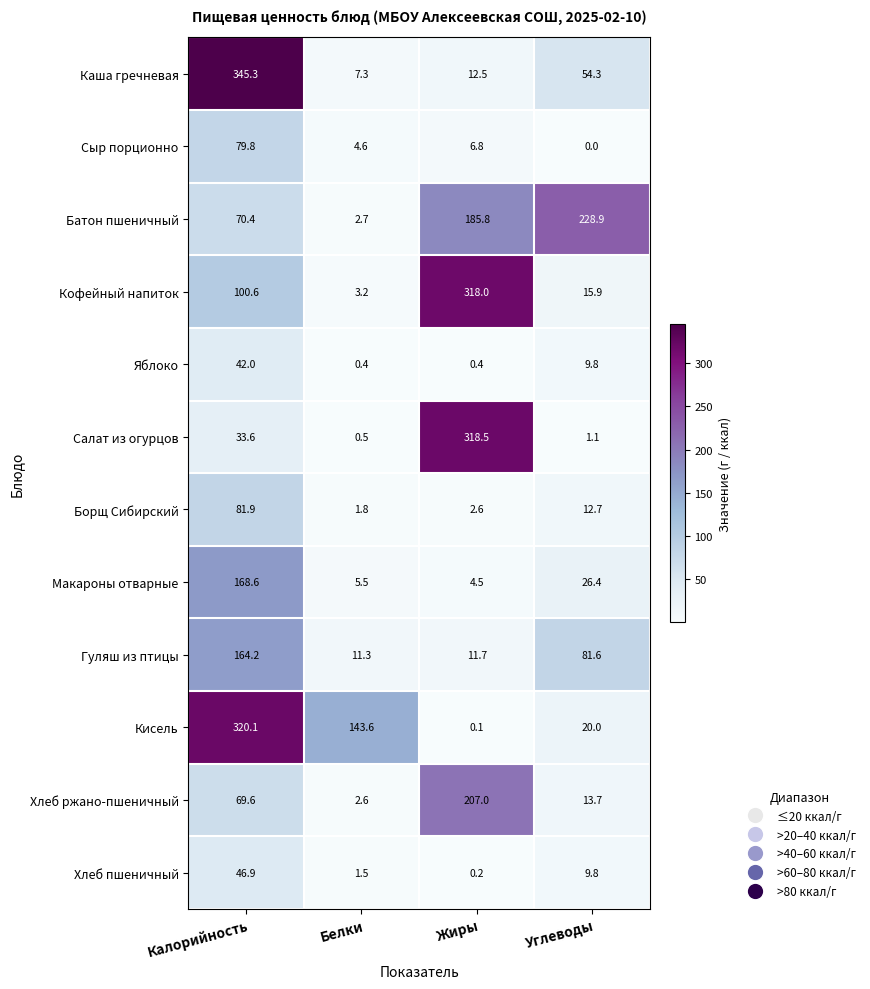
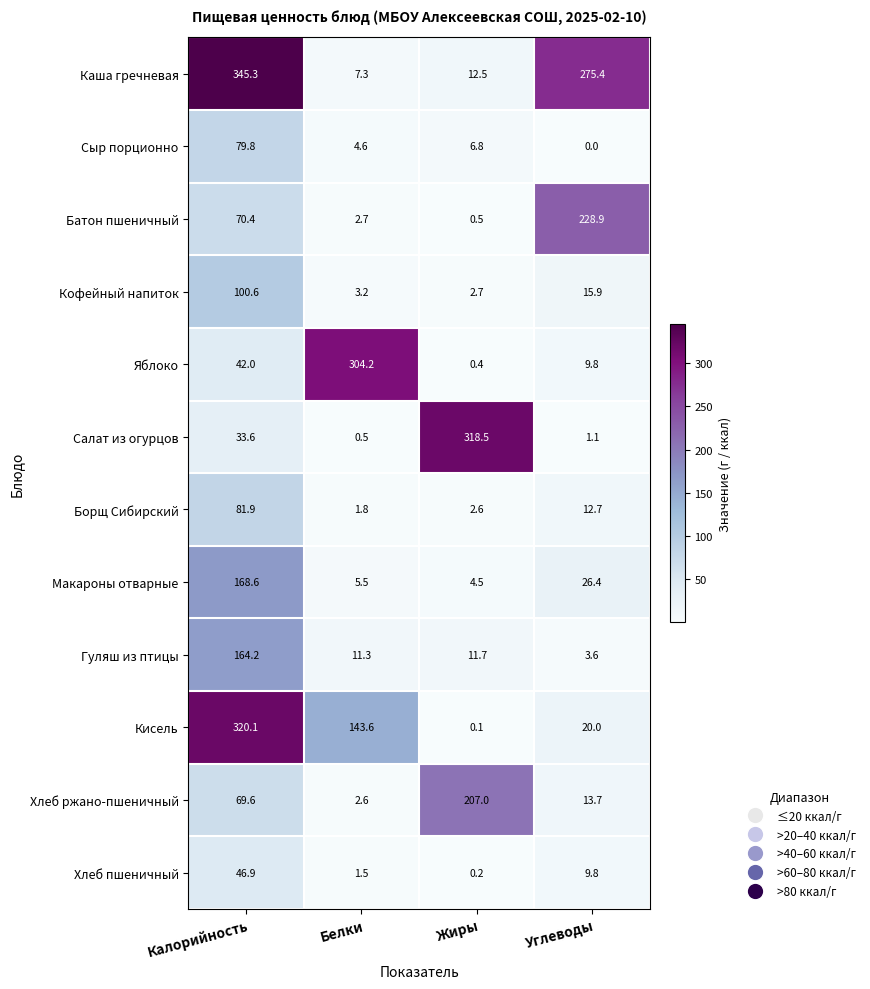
  {
    "Каша гречневая": {
      "Калорийность": 345.3,
      "Белки": 7.3,
      "Жиры": 12.5,
-     "Углеводы": 54.3
+     "Углеводы": 275.4
    },
    "Сыр порционно": {
      "Калорийность": 79.8,
      "Белки": 4.6,
      "Жиры": 6.8,
      "Углеводы": 0.0
    },
    "Батон пшеничный": {
      "Калорийность": 70.4,
      "Белки": 2.7,
-     "Жиры": 185.8,
+     "Жиры": 0.5,
      "Углеводы": 228.9
    },
    "Кофейный напиток": {
      "Калорийность": 100.6,
      "Белки": 3.2,
-     "Жиры": 318.0,
+     "Жиры": 2.7,
      "Углеводы": 15.9
    },
    "Яблоко": {
      "Калорийность": 42.0,
-     "Белки": 0.4,
+     "Белки": 304.2,
      "Жиры": 0.4,
      "Углеводы": 9.8
    },
    "Салат из огурцов": {
      "Калорийность": 33.6,
      "Белки": 0.5,
      "Жиры": 318.5,
      "Углеводы": 1.1
    },
    "Борщ Сибирский": {
      "Калорийность": 81.9,
      "Белки": 1.8,
      "Жиры": 2.6,
      "Углеводы": 12.7
    },
    "Макароны отварные": {
      "Калорийность": 168.6,
      "Белки": 5.5,
      "Жиры": 4.5,
      "Углеводы": 26.4
    },
    "Гуляш из птицы": {
      "Калорийность": 164.2,
      "Белки": 11.3,
      "Жиры": 11.7,
-     "Углеводы": 81.6
+     "Углеводы": 3.6
    },
    "Кисель": {
      "Калорийность": 320.1,
      "Белки": 143.6,
      "Жиры": 0.1,
      "Углеводы": 20.0
    },
    "Хлеб ржано-пшеничный": {
      "Калорийность": 69.6,
      "Белки": 2.6,
      "Жиры": 207.0,
      "Углеводы": 13.7
    },
    "Хлеб пшеничный": {
      "Калорийность": 46.9,
      "Белки": 1.5,
      "Жиры": 0.2,
      "Углеводы": 9.8
    }
  }
